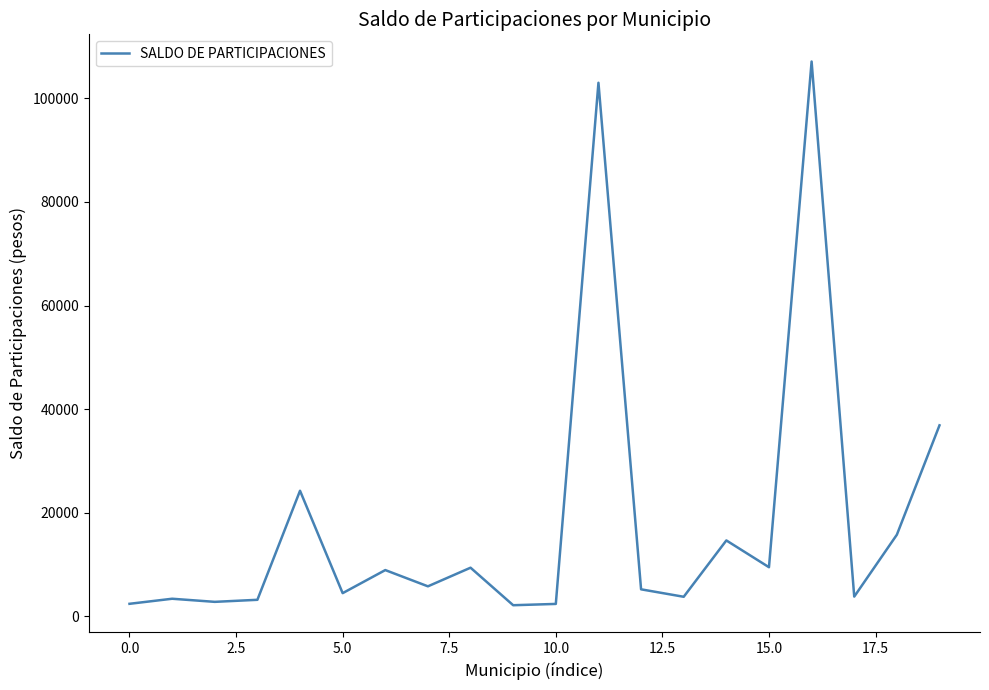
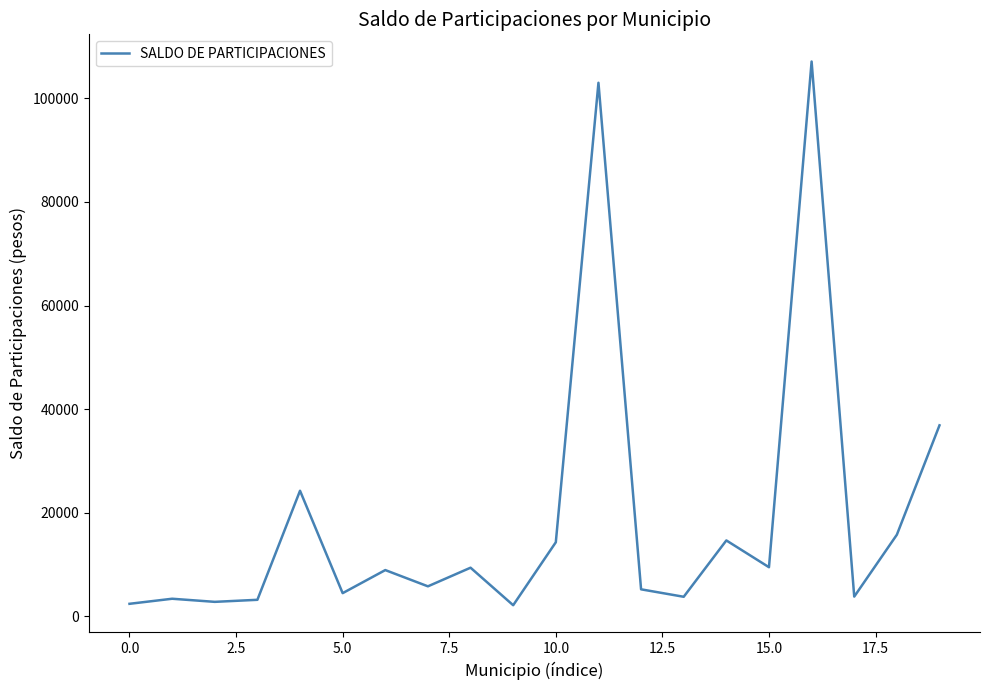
  {
    "0.0": 2000,
    "5.0": 4000,
-   "10.0": 2000,
+   "10.0": 14000,
    "15.0": 9000
  }
